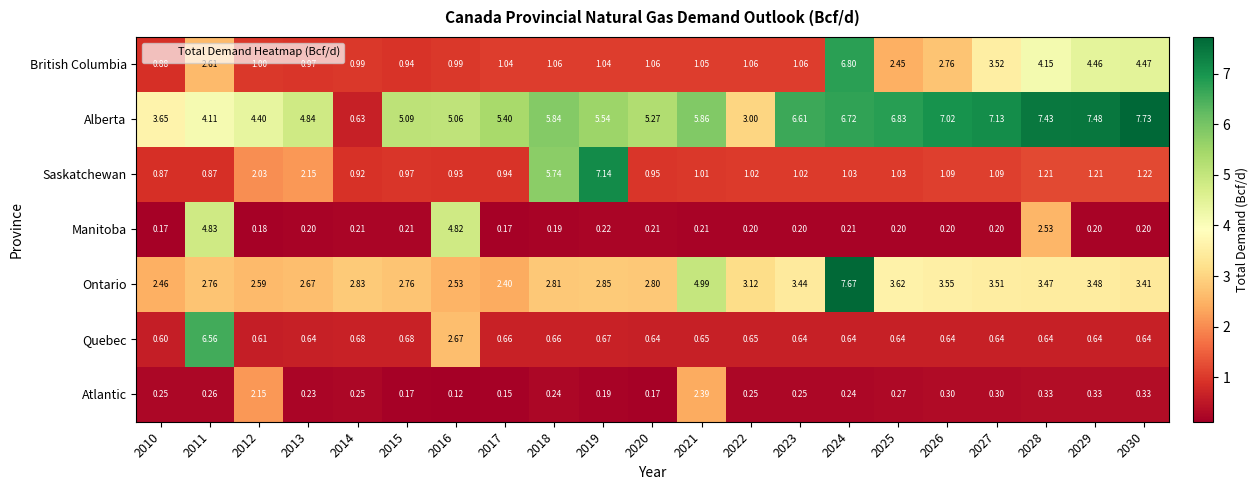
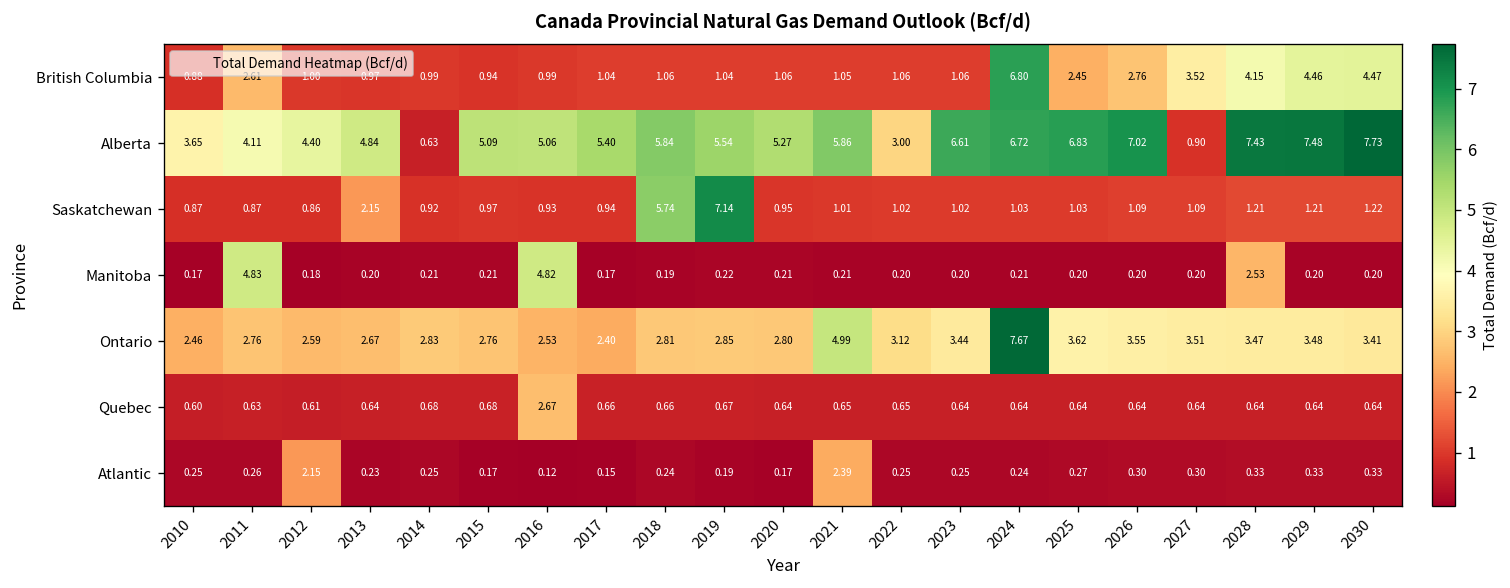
  {
    "British Columbia": {
      "2014": 0.99,
      "2015": 0.94,
      "2016": 0.99,
      "2017": 1.04,
      "2018": 1.06,
      "2019": 1.04,
      "2020": 1.06,
      "2021": 1.05,
      "2022": 1.06,
      "2023": 1.06,
      "2024": 6.80,
      "2025": 2.45,
      "2026": 2.76,
      "2027": 3.52,
      "2028": 4.15,
      "2029": 4.46,
      "2030": 4.47
    },
    "Alberta": {
      "2010": 3.65,
      "2011": 4.11,
      "2012": 4.40,
      "2013": 4.84,
      "2014": 0.63,
      "2015": 5.09,
      "2016": 5.06,
      "2017": 5.40,
      "2018": 5.84,
      "2019": 5.54,
      "2020": 5.27,
      "2021": 5.86,
      "2022": 3.00,
      "2023": 6.61,
      "2024": 6.72,
      "2025": 6.83,
      "2026": 7.02,
-     "2027": 7.13,
+     "2027": 0.90,
      "2028": 7.43,
      "2029": 7.48,
      "2030": 7.73
    },
    "Saskatchewan": {
      "2010": 0.87,
      "2011": 0.87,
-     "2012": 2.03,
+     "2012": 0.86,
      "2013": 2.15,
      "2014": 0.92,
      "2015": 0.97,
      "2016": 0.93,
      "2017": 0.94,
      "2018": 5.74,
      "2019": 7.14,
      "2020": 0.95,
      "2021": 1.01,
      "2022": 1.02,
      "2023": 1.02,
      "2024": 1.03,
      "2025": 1.03,
      "2026": 1.09,
      "2027": 1.09,
      "2028": 1.21,
      "2029": 1.21,
      "2030": 1.22
    },
    "Manitoba": {
      "2010": 0.17,
      "2011": 4.83,
      "2012": 0.18,
      "2013": 0.20,
      "2014": 0.21,
      "2015": 0.21,
      "2016": 4.82,
      "2017": 0.17,
      "2018": 0.19,
      "2019": 0.22,
      "2020": 0.21,
      "2021": 0.21,
      "2022": 0.20,
      "2023": 0.20,
      "2024": 0.21,
      "2025": 0.20,
      "2026": 0.20,
      "2027": 0.20,
      "2028": 2.53,
      "2029": 0.20,
      "2030": 0.20
    },
    "Ontario": {
      "2010": 2.46,
      "2011": 2.76,
      "2012": 2.59,
      "2013": 2.67,
      "2014": 2.83,
      "2015": 2.76,
      "2016": 2.53,
      "2017": 2.40,
      "2018": 2.81,
      "2019": 2.85,
      "2020": 2.80,
      "2021": 4.99,
      "2022": 3.12,
      "2023": 3.44,
      "2024": 7.67,
      "2025": 3.62,
      "2026": 3.55,
      "2027": 3.51,
      "2028": 3.47,
      "2029": 3.48,
      "2030": 3.41
    },
    "Quebec": {
      "2010": 0.60,
-     "2011": 6.56,
+     "2011": 0.63,
      "2012": 0.61,
      "2013": 0.64,
      "2014": 0.68,
      "2015": 0.68,
      "2016": 2.67,
      "2017": 0.66,
      "2018": 0.66,
      "2019": 0.67,
      "2020": 0.64,
      "2021": 0.65,
      "2022": 0.65,
      "2023": 0.64,
      "2024": 0.64,
      "2025": 0.64,
      "2026": 0.64,
      "2027": 0.64,
      "2028": 0.64,
      "2029": 0.64,
      "2030": 0.64
    },
    "Atlantic": {
      "2010": 0.25,
      "2011": 0.26,
      "2012": 2.15,
      "2013": 0.23,
      "2014": 0.25,
      "2015": 0.17,
      "2016": 0.12,
      "2017": 0.15,
      "2018": 0.24,
      "2019": 0.19,
      "2020": 0.17,
      "2021": 2.39,
      "2022": 0.25,
      "2023": 0.25,
      "2024": 0.24,
      "2025": 0.27,
      "2026": 0.30,
      "2027": 0.30,
      "2028": 0.33,
      "2029": 0.33,
      "2030": 0.33
    }
  }
